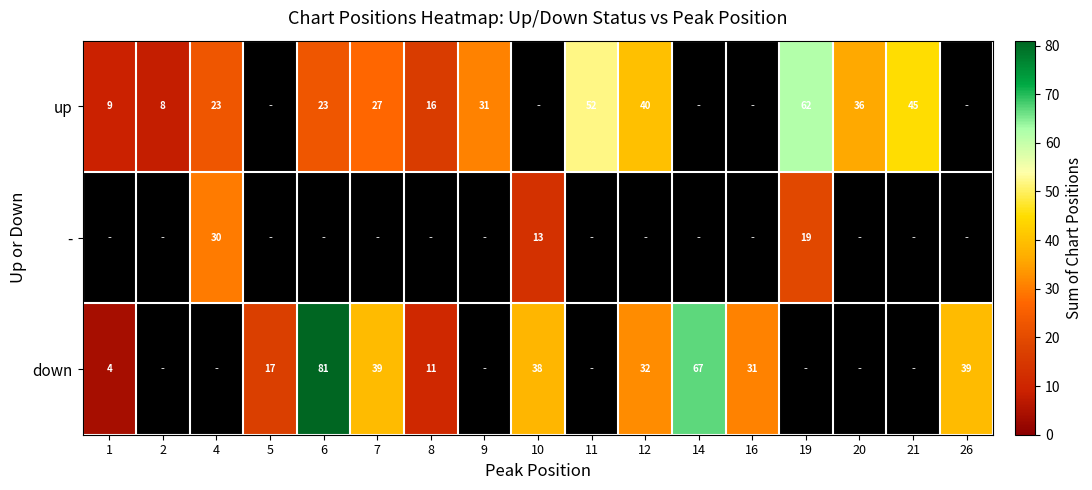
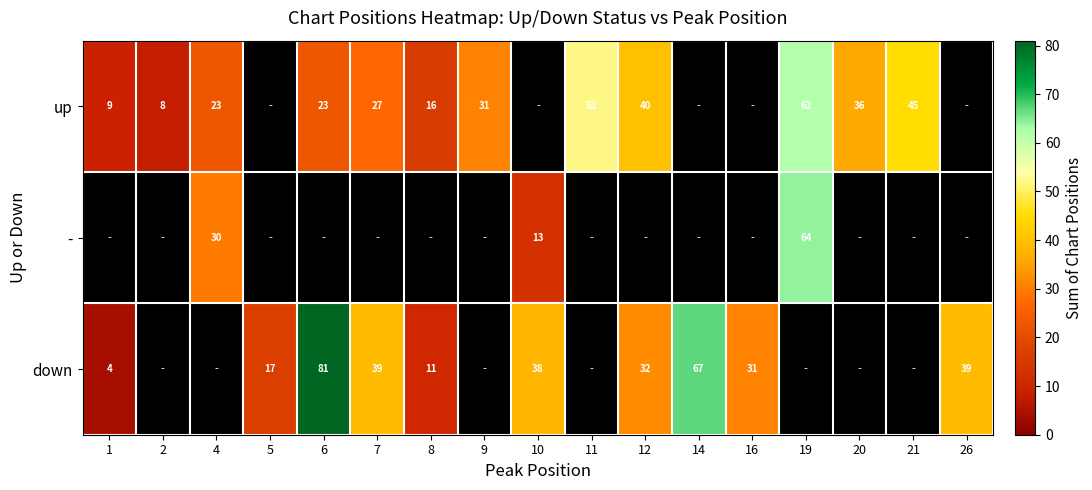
  {
    "up": {
      "1": 9,
      "2": 8,
      "4": 23,
      "6": 23,
      "7": 27,
      "8": 16,
      "9": 31,
      "11": 52,
      "12": 40,
      "19": 62,
      "20": 36,
      "21": 45
    },
    "-": {
      "4": 30,
      "10": 13,
-     "19": 19
+     "19": 64
    },
    "down": {
      "1": 4,
      "5": 17,
      "6": 81,
      "7": 39,
      "8": 11,
      "10": 38,
      "12": 32,
      "14": 67,
      "16": 31,
      "26": 39
    }
  }
